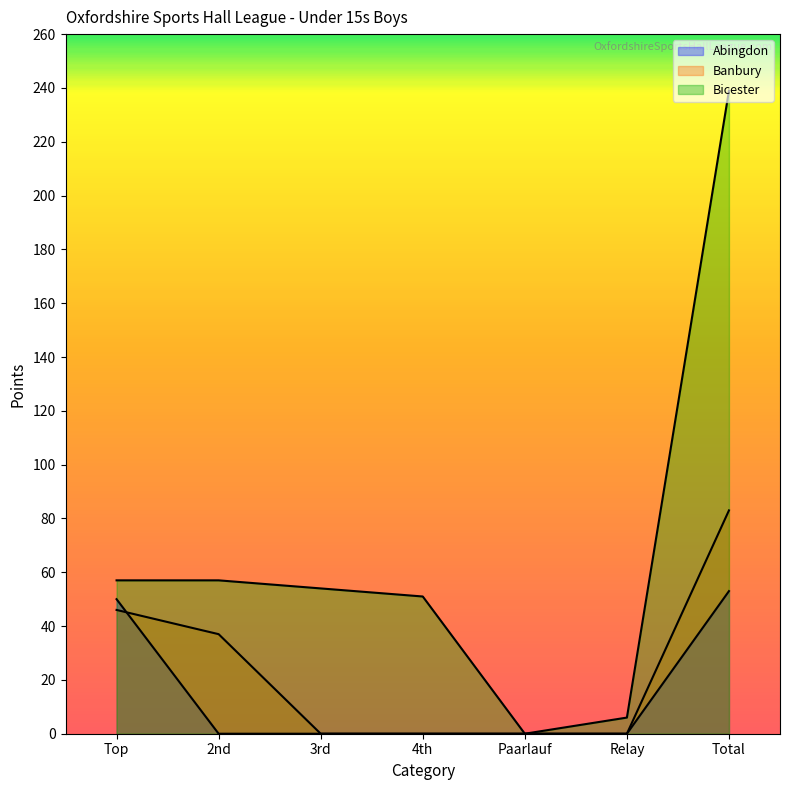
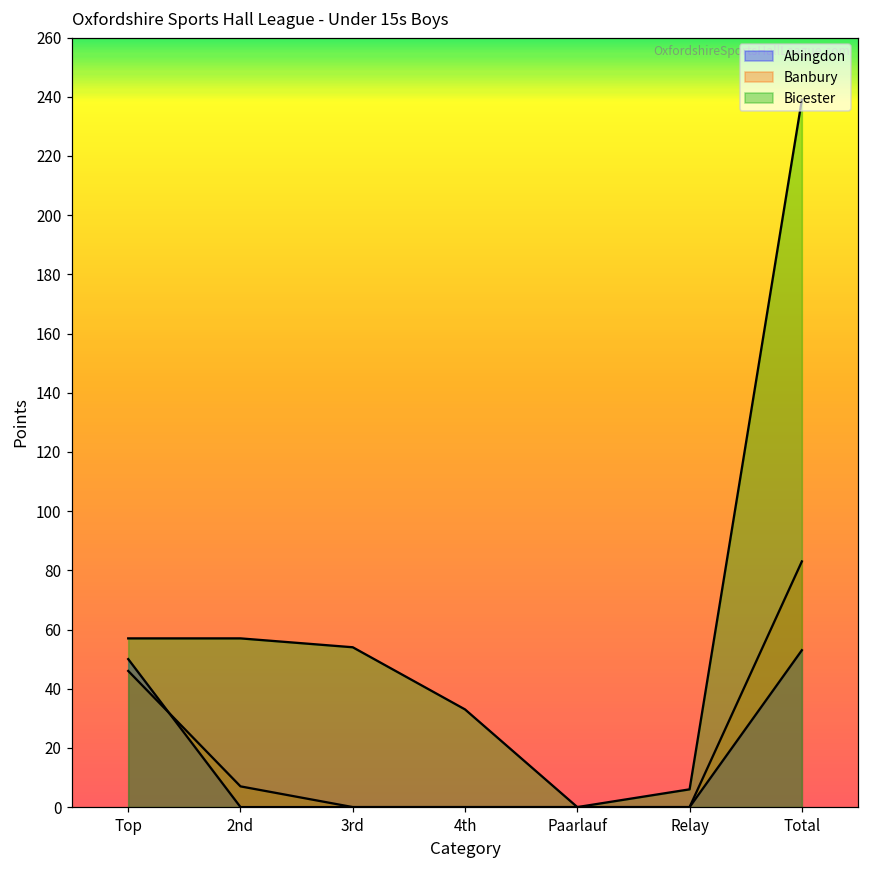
  {
    "Abingdon": {
      "Top": 50,
      "2nd": 0,
      "Total": 53
    },
    "Banbury": {
      "Top": 46,
-     "2nd": 37,
+     "2nd": 7,
      "Total": 83
    },
    "Bicester": {
      "Top": 57,
      "2nd": 57,
      "3rd": 54,
-     "4th": 51,
+     "4th": 33,
      "Relay": 6
    }
  }
